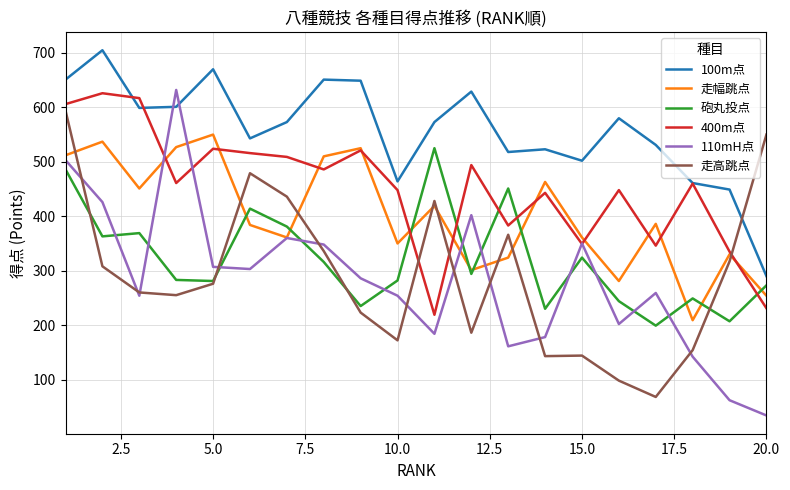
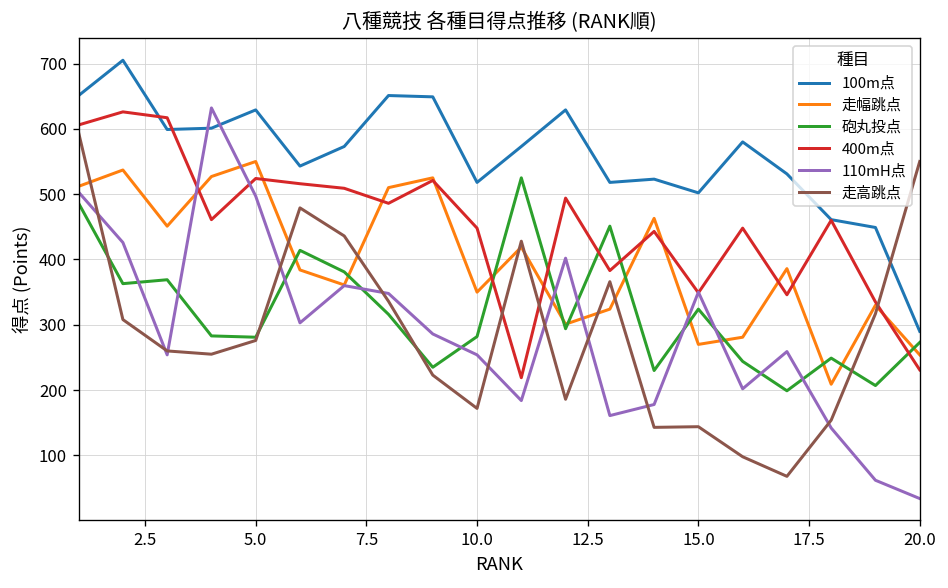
  {
    "100m点": {
-     "5.0": 670,
-     "10.0": 460,
+     "5.0": 630,
+     "10.0": 520,
      "15.0": 500,
      "20.0": 290
    },
    "走幅跳点": {
      "5.0": 550,
      "10.0": 350,
-     "15.0": 360,
+     "15.0": 270,
      "20.0": 250
    },
    "砲丸投点": {
      "5.0": 280,
      "10.0": 280,
      "15.0": 320,
      "20.0": 270
    },
    "400m点": {
      "5.0": 520,
      "10.0": 450,
      "20.0": 230
    },
    "110mH点": {
-     "5.0": 310,
+     "5.0": 500,
      "10.0": 250,
      "20.0": 30
    },
    "走高跳点": {
      "5.0": 280,
      "10.0": 170,
      "15.0": 140,
      "20.0": 550
    }
  }
